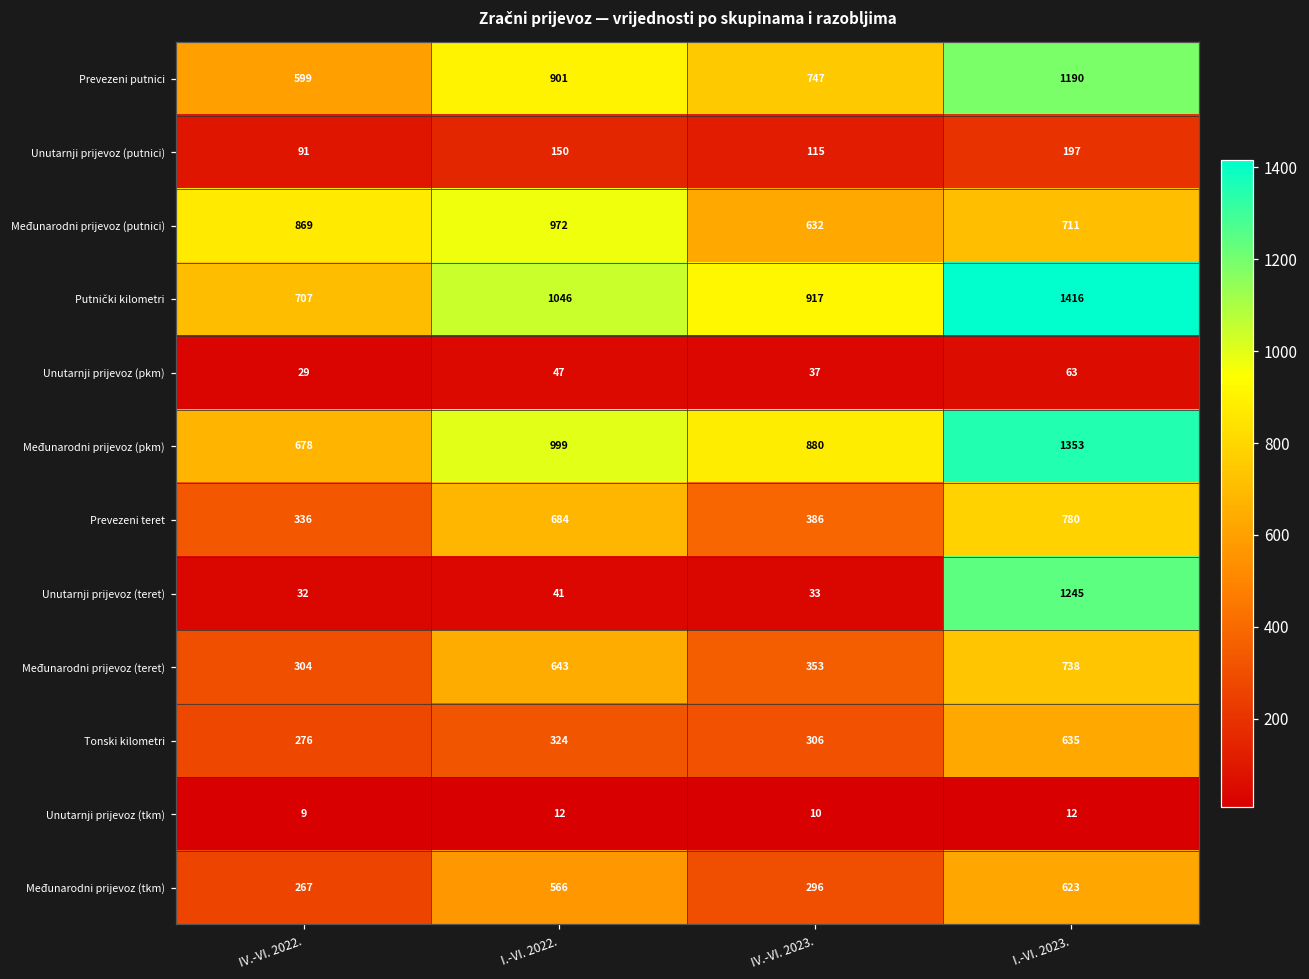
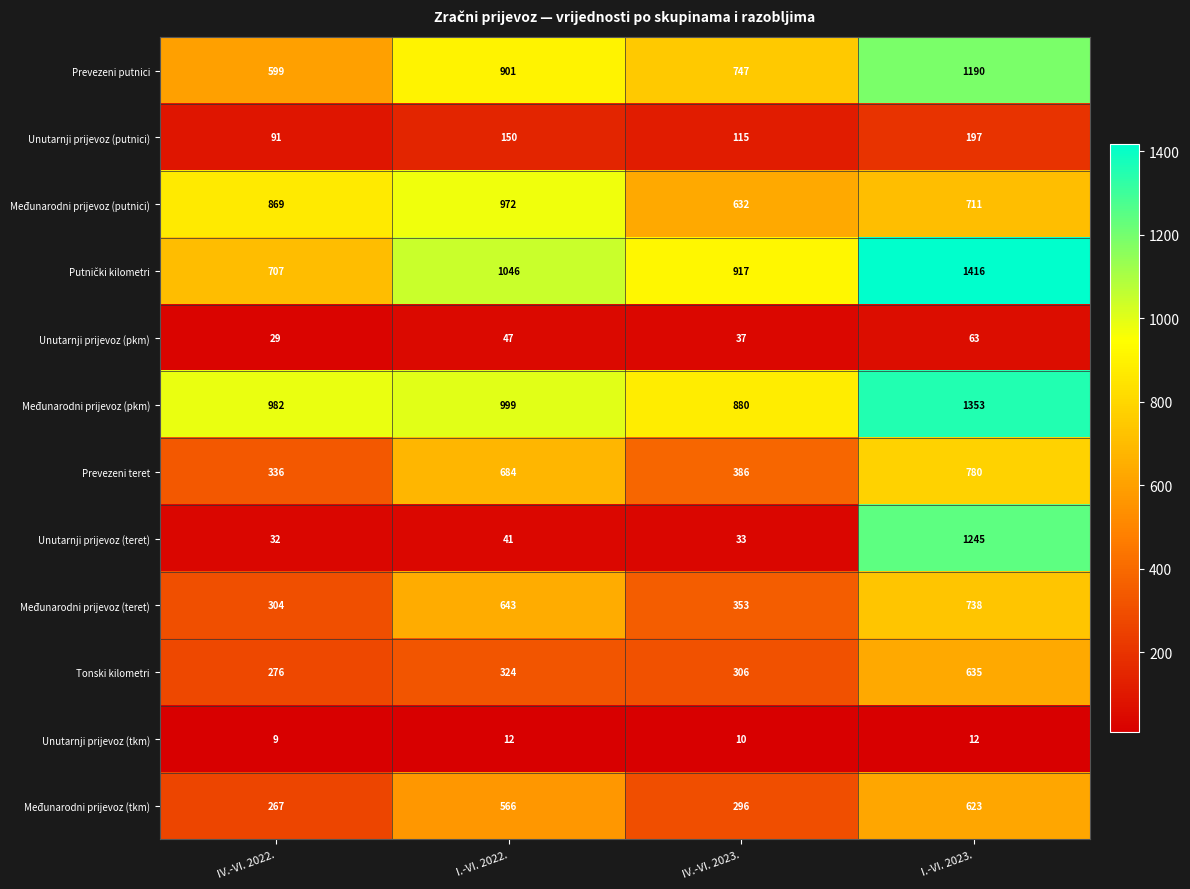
  {
    "Prevezeni putnici": {
      "IV.-VI. 2022.": 599,
      "I.-VI. 2022.": 901,
      "IV.-VI. 2023.": 747,
      "I.-VI. 2023.": 1190
    },
    "Unutarnji prijevoz (putnici)": {
      "IV.-VI. 2022.": 91,
      "I.-VI. 2022.": 150,
      "IV.-VI. 2023.": 115,
      "I.-VI. 2023.": 197
    },
    "Međunarodni prijevoz (putnici)": {
      "IV.-VI. 2022.": 869,
      "I.-VI. 2022.": 972,
      "IV.-VI. 2023.": 632,
      "I.-VI. 2023.": 711
    },
    "Putnički kilometri": {
      "IV.-VI. 2022.": 707,
      "I.-VI. 2022.": 1046,
      "IV.-VI. 2023.": 917,
      "I.-VI. 2023.": 1416
    },
    "Unutarnji prijevoz (pkm)": {
      "IV.-VI. 2022.": 29,
      "I.-VI. 2022.": 47,
      "IV.-VI. 2023.": 37,
      "I.-VI. 2023.": 63
    },
    "Međunarodni prijevoz (pkm)": {
-     "IV.-VI. 2022.": 678,
+     "IV.-VI. 2022.": 982,
      "I.-VI. 2022.": 999,
      "IV.-VI. 2023.": 880,
      "I.-VI. 2023.": 1353
    },
    "Prevezeni teret": {
      "IV.-VI. 2022.": 336,
      "I.-VI. 2022.": 684,
      "IV.-VI. 2023.": 386,
      "I.-VI. 2023.": 780
    },
    "Unutarnji prijevoz (teret)": {
      "IV.-VI. 2022.": 32,
      "I.-VI. 2022.": 41,
      "IV.-VI. 2023.": 33,
      "I.-VI. 2023.": 1245
    },
    "Međunarodni prijevoz (teret)": {
      "IV.-VI. 2022.": 304,
      "I.-VI. 2022.": 643,
      "IV.-VI. 2023.": 353,
      "I.-VI. 2023.": 738
    },
    "Tonski kilometri": {
      "IV.-VI. 2022.": 276,
      "I.-VI. 2022.": 324,
      "IV.-VI. 2023.": 306,
      "I.-VI. 2023.": 635
    },
    "Unutarnji prijevoz (tkm)": {
      "IV.-VI. 2022.": 9,
      "I.-VI. 2022.": 12,
      "IV.-VI. 2023.": 10,
      "I.-VI. 2023.": 12
    },
    "Međunarodni prijevoz (tkm)": {
      "IV.-VI. 2022.": 267,
      "I.-VI. 2022.": 566,
      "IV.-VI. 2023.": 296,
      "I.-VI. 2023.": 623
    }
  }
